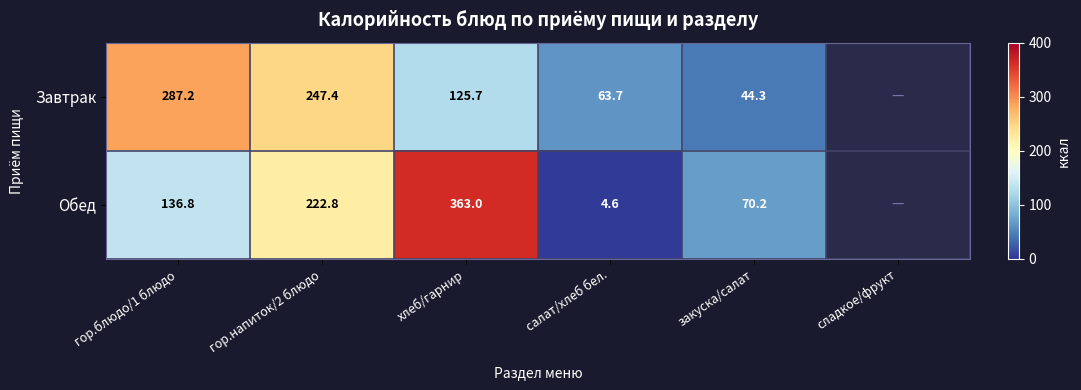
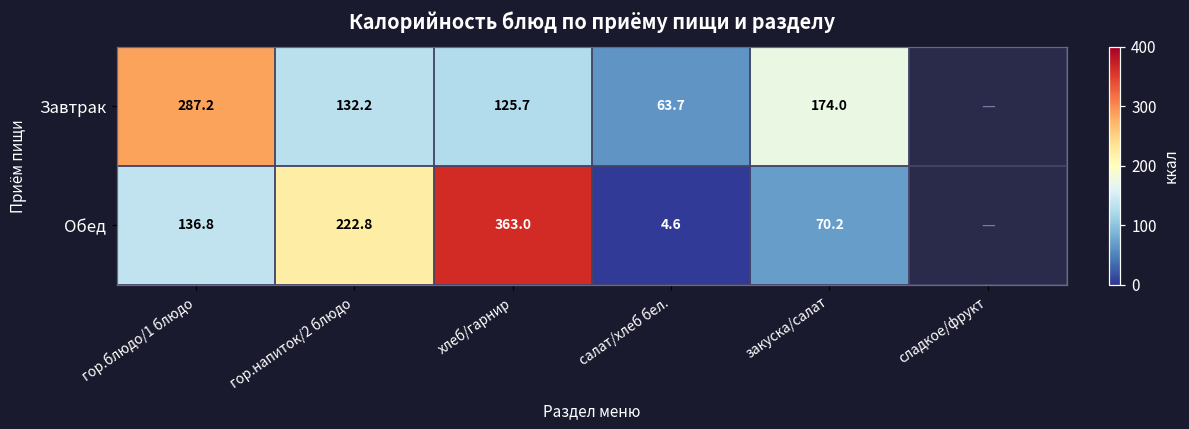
  {
    "Завтрак": {
      "гор.блюдо/1 блюдо": 287.2,
-     "гор.напиток/2 блюдо": 247.4,
+     "гор.напиток/2 блюдо": 132.2,
      "хлеб/гарнир": 125.7,
      "салат/хлеб бел.": 63.7,
-     "закуска/салат": 44.3
+     "закуска/салат": 174.0
    },
    "Обед": {
      "гор.блюдо/1 блюдо": 136.8,
      "гор.напиток/2 блюдо": 222.8,
      "хлеб/гарнир": 363.0,
      "салат/хлеб бел.": 4.6,
      "закуска/салат": 70.2
    }
  }
